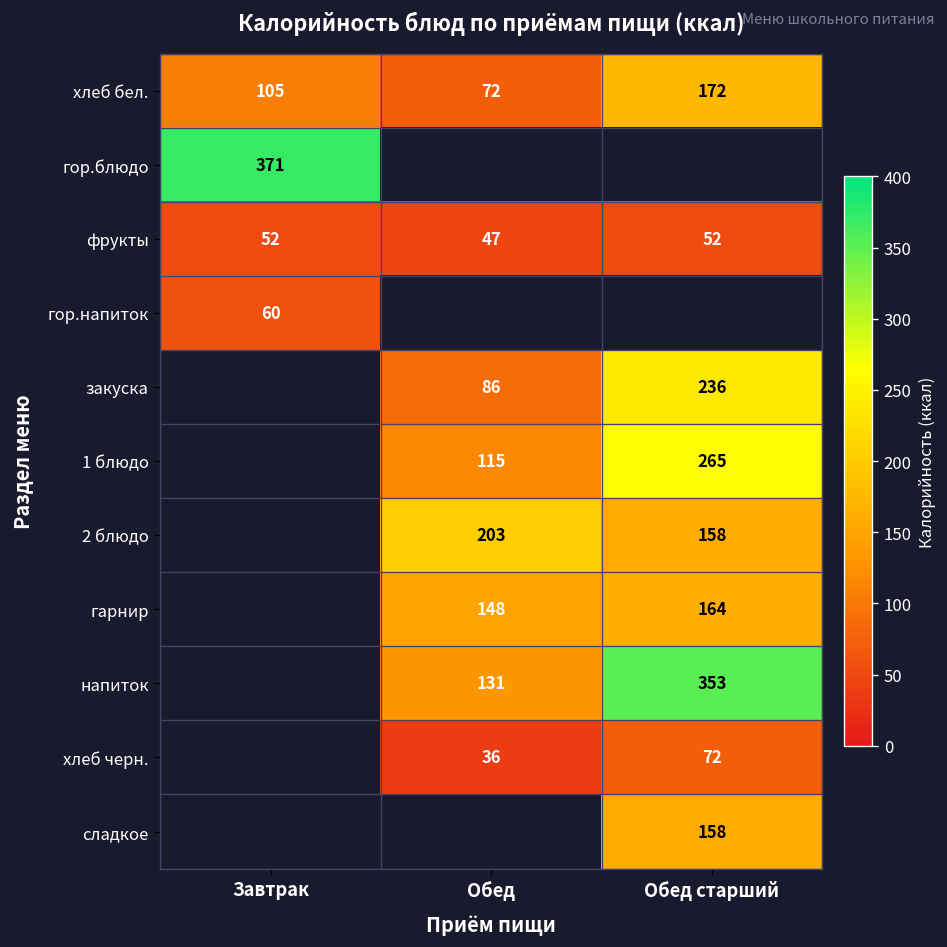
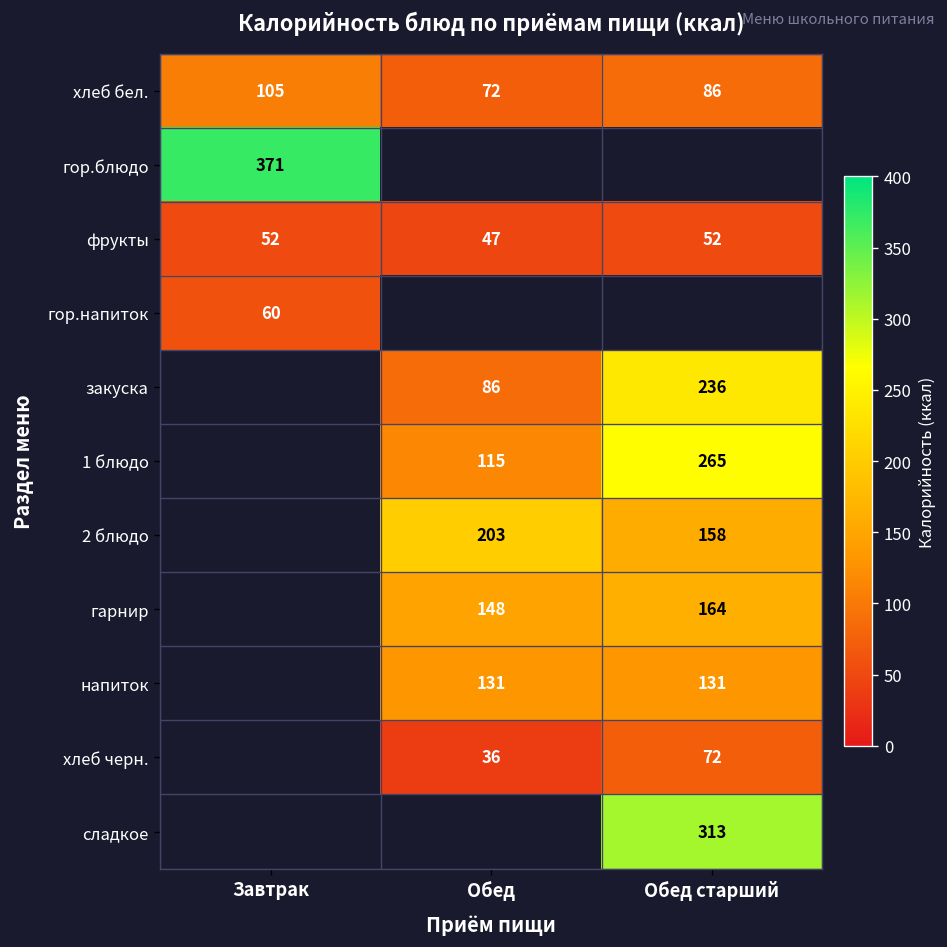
  {
    "хлеб бел.": {
      "Завтрак": 105,
      "Обед": 72,
-     "Обед старший": 172
+     "Обед старший": 86
    },
    "гор.блюдо": {
      "Завтрак": 371
    },
    "фрукты": {
      "Завтрак": 52,
      "Обед": 47,
      "Обед старший": 52
    },
    "гор.напиток": {
      "Завтрак": 60
    },
    "закуска": {
      "Обед": 86,
      "Обед старший": 236
    },
    "1 блюдо": {
      "Обед": 115,
      "Обед старший": 265
    },
    "2 блюдо": {
      "Обед": 203,
      "Обед старший": 158
    },
    "гарнир": {
      "Обед": 148,
      "Обед старший": 164
    },
    "напиток": {
      "Обед": 131,
-     "Обед старший": 353
+     "Обед старший": 131
    },
    "хлеб черн.": {
      "Обед": 36,
      "Обед старший": 72
    },
    "сладкое": {
-     "Обед старший": 158
+     "Обед старший": 313
    }
  }
